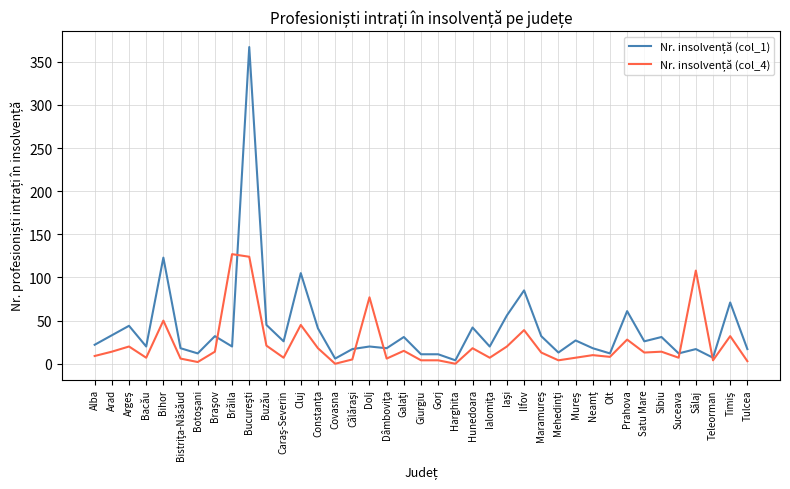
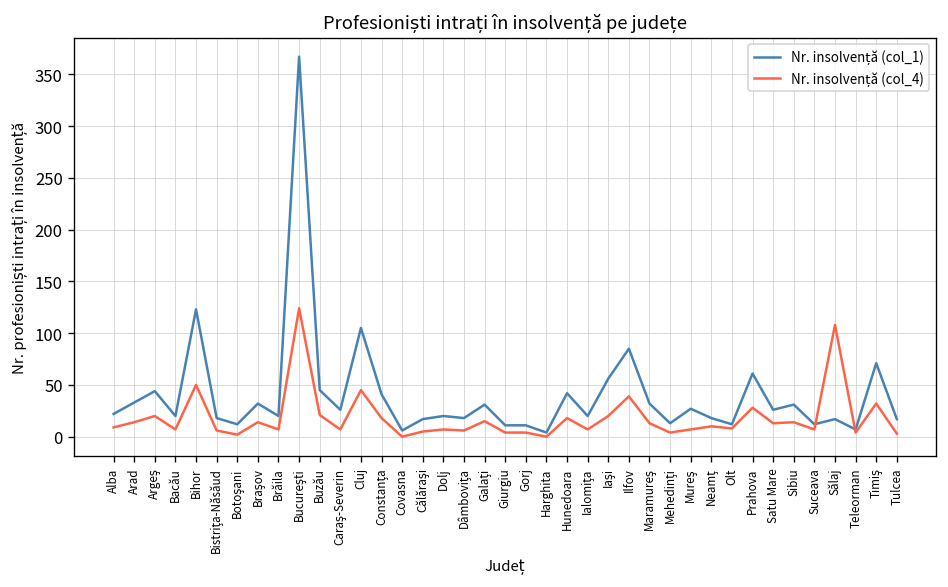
  {
    "Nr. insolvență (col_1)": {
      "Alba": 20,
      "Arad": 30,
      "Argeş": 40,
      "Bacău": 20,
      "Bihor": 120,
      "Bistriţa-Năsăud": 20,
      "Botoşani": 10,
      "Braşov": 30,
      "Brăila": 20,
      "Bucureşti": 370,
      "Buzău": 50,
      "Caraş-Severin": 30,
      "Cluj": 110,
      "Constanţa": 40,
      "Covasna": 10,
      "Călăraşi": 20,
      "Dolj": 20,
      "Dâmboviţa": 20,
      "Galaţi": 30,
      "Giurgiu": 10,
      "Gorj": 10,
      "Harghita": 0,
      "Hunedoara": 40,
      "Ialomiţa": 20,
      "Iaşi": 60,
      "Ilfov": 90,
      "Maramureş": 30,
      "Mehedinţi": 10,
      "Mureş": 30,
      "Neamţ": 20,
      "Olt": 10,
      "Prahova": 60,
      "Satu Mare": 30,
      "Sibiu": 30,
      "Suceava": 10,
      "Sălaj": 20,
      "Teleorman": 10,
      "Timiş": 70,
      "Tulcea": 20
    },
    "Nr. insolvență (col_4)": {
      "Alba": 10,
      "Arad": 10,
      "Argeş": 20,
      "Bacău": 10,
      "Bihor": 50,
      "Bistriţa-Năsăud": 10,
      "Botoşani": 0,
      "Braşov": 10,
-     "Brăila": 130,
+     "Brăila": 10,
      "Bucureşti": 120,
      "Buzău": 20,
      "Caraş-Severin": 10,
      "Cluj": 50,
      "Constanţa": 20,
      "Covasna": 0,
      "Călăraşi": 10,
-     "Dolj": 80,
+     "Dolj": 10,
      "Dâmboviţa": 10,
      "Galaţi": 20,
      "Giurgiu": 0,
      "Gorj": 0,
      "Harghita": 0,
      "Hunedoara": 20,
      "Ialomiţa": 10,
      "Iaşi": 20,
      "Ilfov": 40,
      "Maramureş": 10,
      "Mehedinţi": 0,
      "Mureş": 10,
      "Neamţ": 10,
      "Olt": 10,
      "Prahova": 30,
      "Satu Mare": 10,
      "Sibiu": 10,
      "Suceava": 10,
      "Sălaj": 110,
      "Teleorman": 0,
      "Timiş": 30,
      "Tulcea": 0
    }
  }
